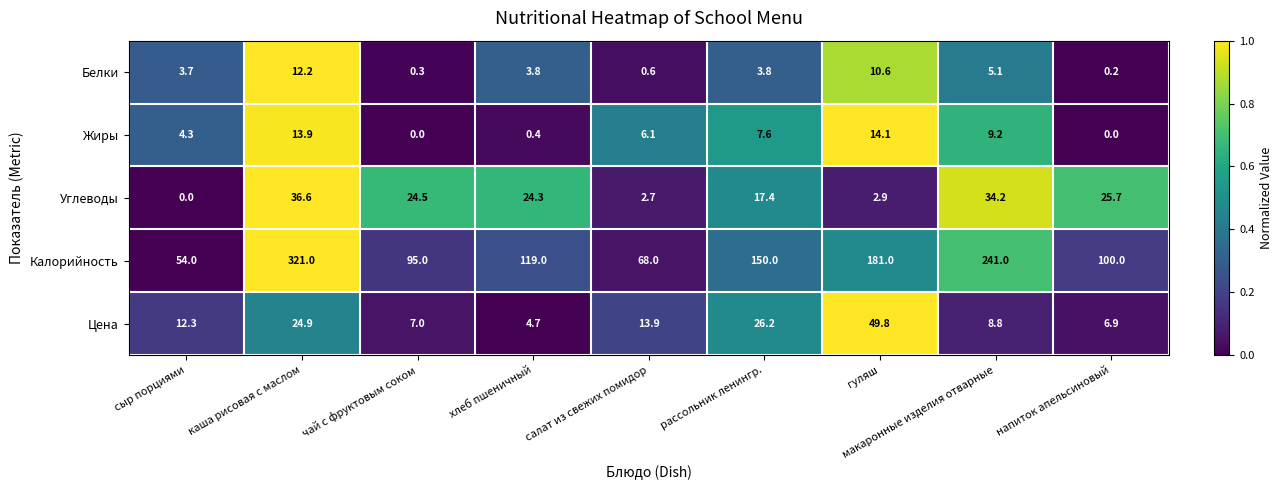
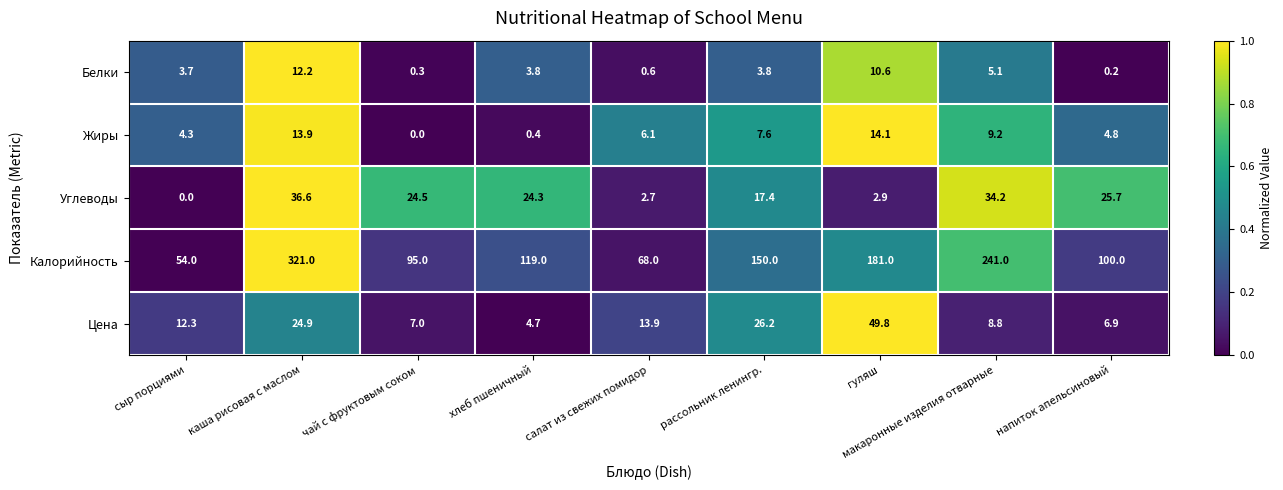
  {
    "Белки": {
      "сыр порциями": 3.7,
      "каша рисовая с маслом": 12.2,
      "чай с фруктовым соком": 0.3,
      "хлеб пшеничный": 3.8,
      "салат из свежих помидор": 0.6,
      "рассольник ленингр.": 3.8,
      "гуляш": 10.6,
      "макаронные изделия отварные": 5.1,
      "напиток апельсиновый": 0.2
    },
    "Жиры": {
      "сыр порциями": 4.3,
      "каша рисовая с маслом": 13.9,
      "чай с фруктовым соком": 0.0,
      "хлеб пшеничный": 0.4,
      "салат из свежих помидор": 6.1,
      "рассольник ленингр.": 7.6,
      "гуляш": 14.1,
      "макаронные изделия отварные": 9.2,
-     "напиток апельсиновый": 0.0
+     "напиток апельсиновый": 4.8
    },
    "Углеводы": {
      "сыр порциями": 0.0,
      "каша рисовая с маслом": 36.6,
      "чай с фруктовым соком": 24.5,
      "хлеб пшеничный": 24.3,
      "салат из свежих помидор": 2.7,
      "рассольник ленингр.": 17.4,
      "гуляш": 2.9,
      "макаронные изделия отварные": 34.2,
      "напиток апельсиновый": 25.7
    },
    "Калорийность": {
      "сыр порциями": 54.0,
      "каша рисовая с маслом": 321.0,
      "чай с фруктовым соком": 95.0,
      "хлеб пшеничный": 119.0,
      "салат из свежих помидор": 68.0,
      "рассольник ленингр.": 150.0,
      "гуляш": 181.0,
      "макаронные изделия отварные": 241.0,
      "напиток апельсиновый": 100.0
    },
    "Цена": {
      "сыр порциями": 12.3,
      "каша рисовая с маслом": 24.9,
      "чай с фруктовым соком": 7.0,
      "хлеб пшеничный": 4.7,
      "салат из свежих помидор": 13.9,
      "рассольник ленингр.": 26.2,
      "гуляш": 49.8,
      "макаронные изделия отварные": 8.8,
      "напиток апельсиновый": 6.9
    }
  }
